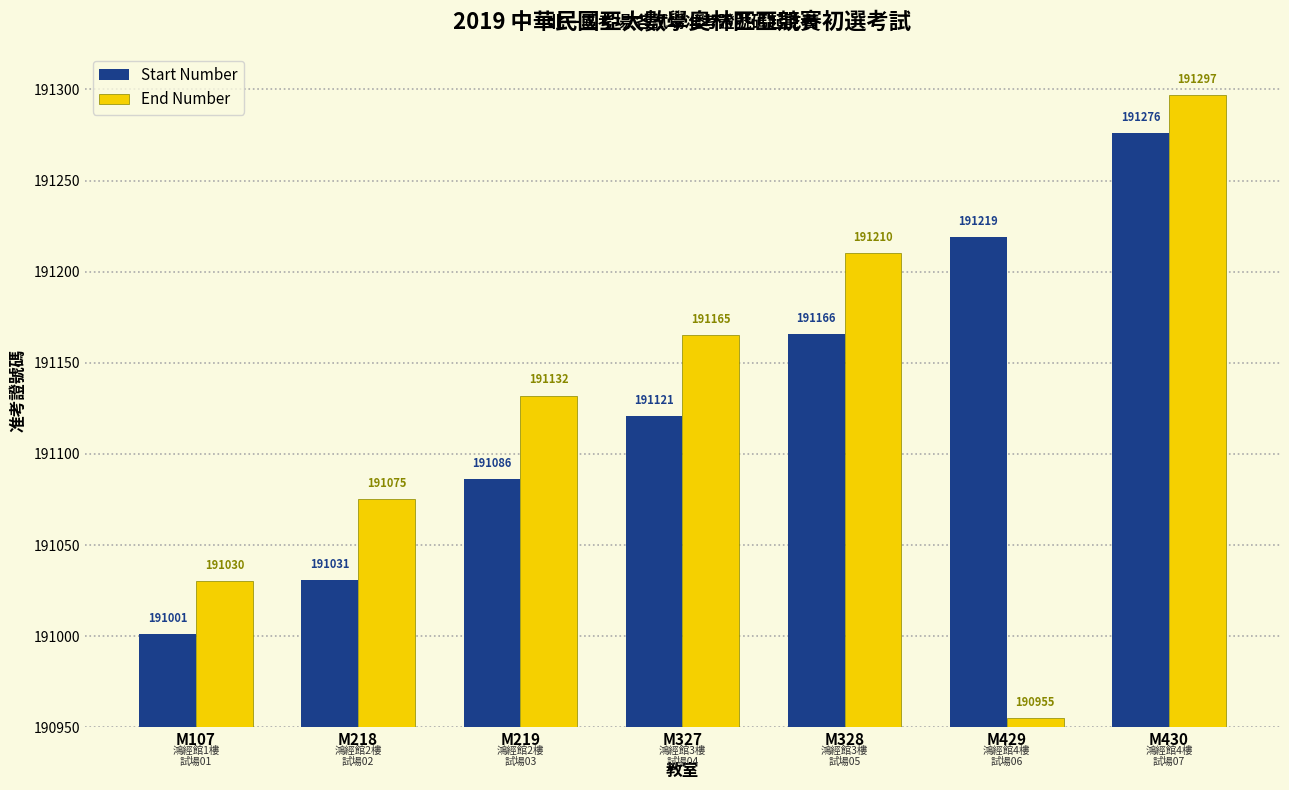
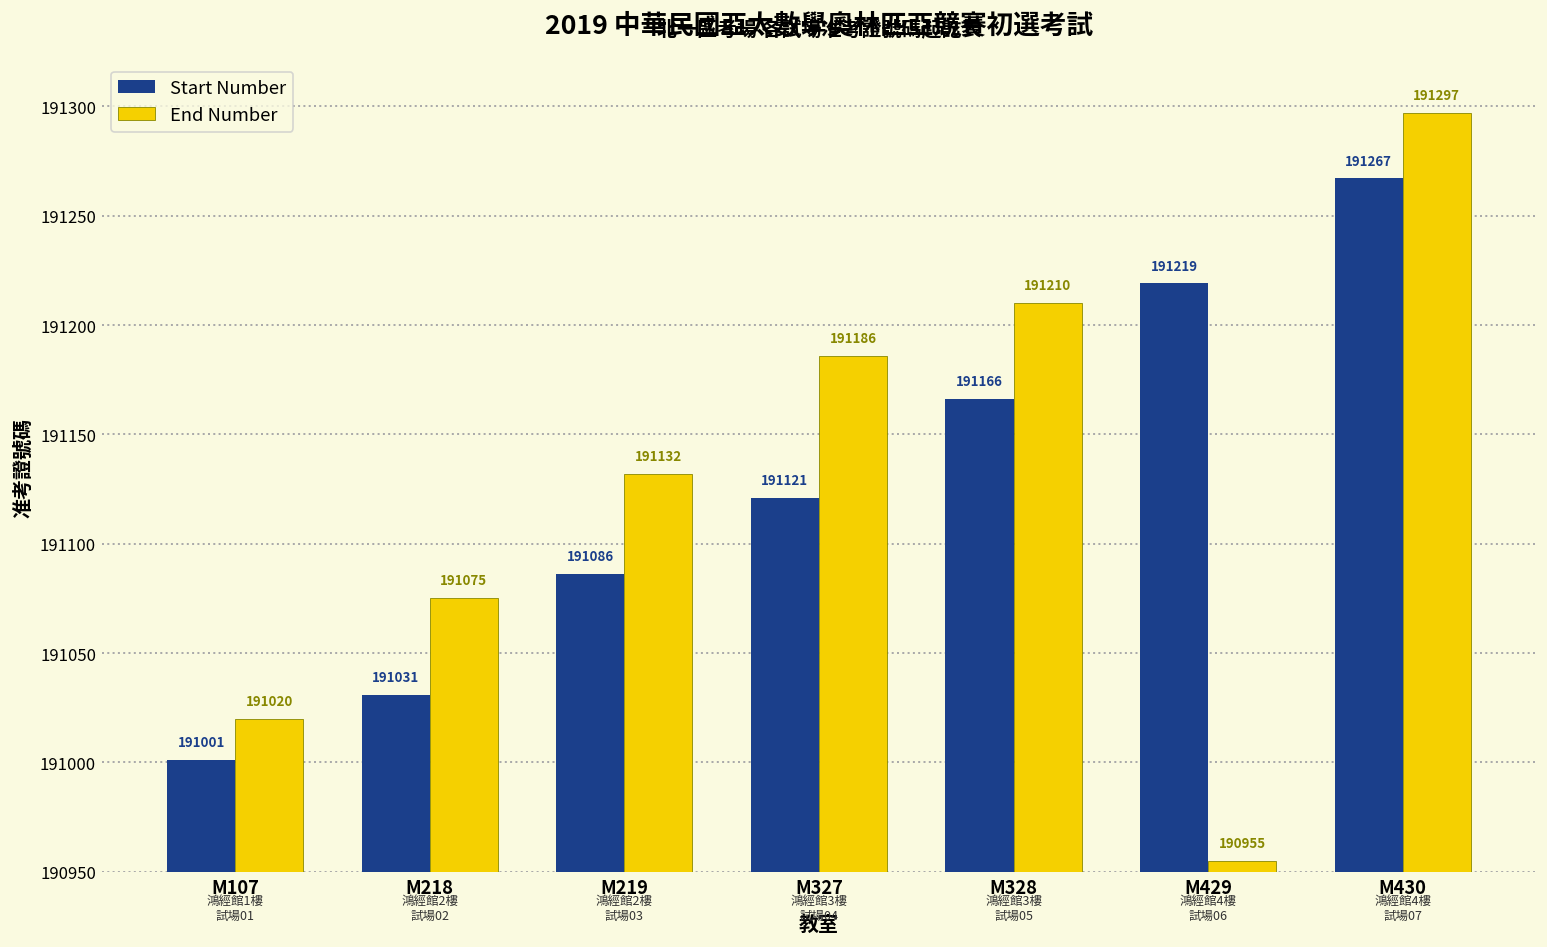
  {
    "Start Number": {
      "M107": 191001,
      "M218": 191031,
      "M219": 191086,
      "M327": 191121,
      "M328": 191166,
      "M429": 191219,
-     "M430": 191276
+     "M430": 191267
    },
    "End Number": {
-     "M107": 191030,
+     "M107": 191020,
      "M218": 191075,
      "M219": 191132,
-     "M327": 191165,
+     "M327": 191186,
      "M328": 191210,
      "M429": 190955,
      "M430": 191297
    }
  }
